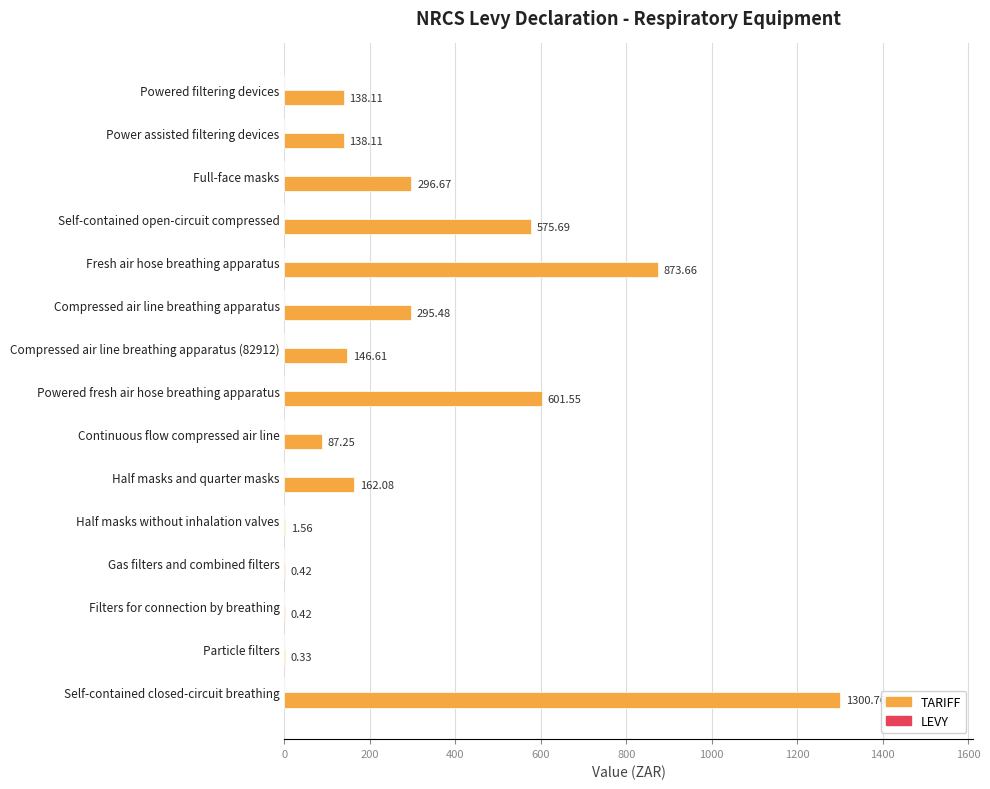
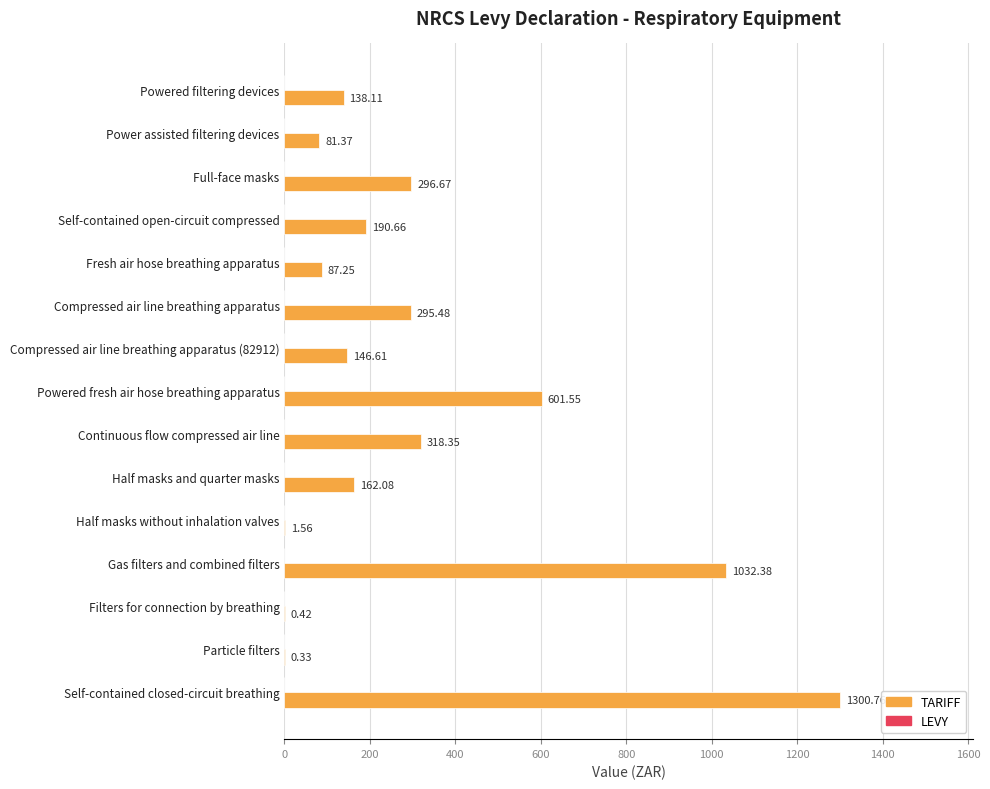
  {
    "TARIFF": {
      "Powered filtering devices": 138.11,
-     "Power assisted filtering devices": 138.11,
+     "Power assisted filtering devices": 81.37,
      "Full-face masks": 296.67,
-     "Self-contained open-circuit compressed": 575.69,
-     "Fresh air hose breathing apparatus": 873.66,
+     "Self-contained open-circuit compressed": 190.66,
+     "Fresh air hose breathing apparatus": 87.25,
      "Compressed air line breathing apparatus": 295.48,
      "Compressed air line breathing apparatus (82912)": 146.61,
      "Powered fresh air hose breathing apparatus": 601.55,
-     "Continuous flow compressed air line": 87.25,
+     "Continuous flow compressed air line": 318.35,
      "Half masks and quarter masks": 162.08,
      "Half masks without inhalation valves": 1.56,
-     "Gas filters and combined filters": 0.42,
+     "Gas filters and combined filters": 1032.38,
      "Filters for connection by breathing": 0.42,
      "Particle filters": 0.33
    },
    "LEVY": {
      "Powered filtering devices": 0,
      "Power assisted filtering devices": 0,
      "Full-face masks": 0,
      "Self-contained open-circuit compressed": 0,
      "Fresh air hose breathing apparatus": 0,
      "Compressed air line breathing apparatus": 0,
      "Compressed air line breathing apparatus (82912)": 0,
      "Powered fresh air hose breathing apparatus": 0,
      "Continuous flow compressed air line": 0,
      "Half masks and quarter masks": 0,
      "Half masks without inhalation valves": 0,
      "Gas filters and combined filters": 0,
      "Filters for connection by breathing": 0,
      "Particle filters": 0,
      "Self-contained closed-circuit breathing": 0
    }
  }
